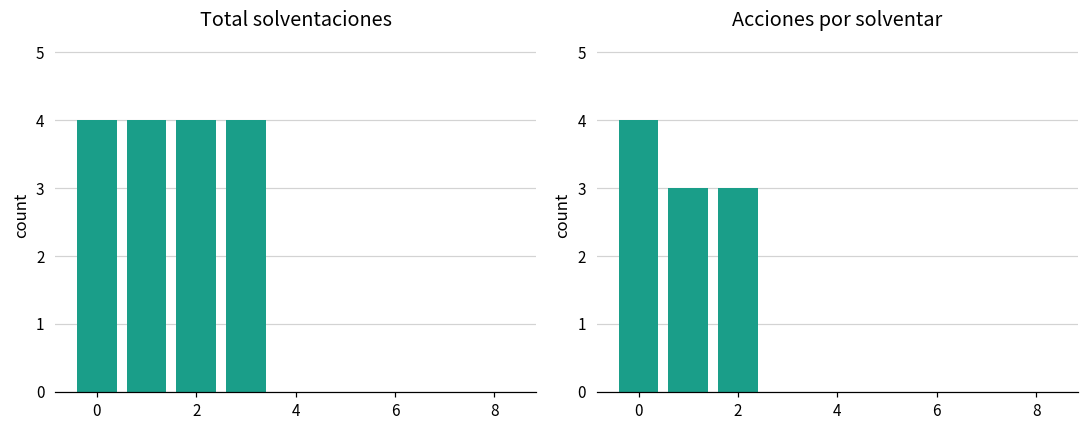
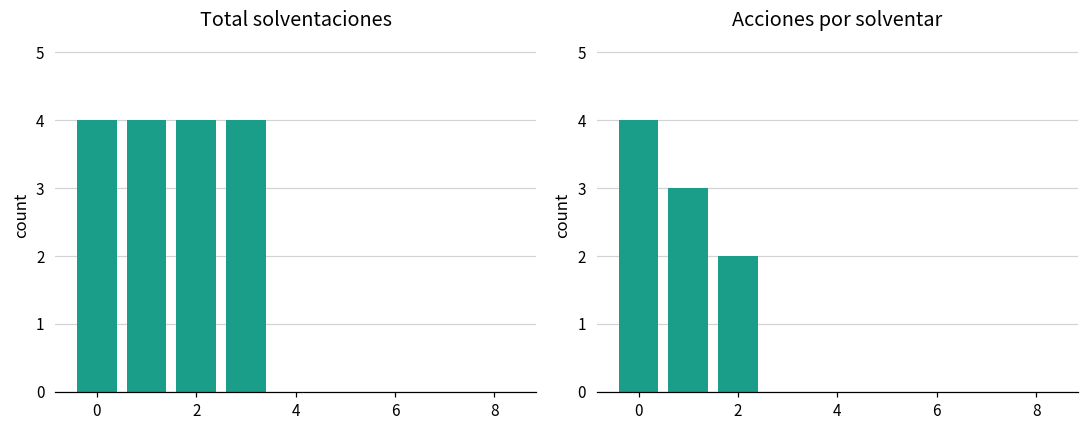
  {
    "Total solventaciones": {
      "0": 4.0,
      "2": 4.0,
      "4": 0.0,
      "6": 0.0,
      "8": 0.0
    },
    "Acciones por solventar": {
      "0": 4,
-     "2": 3,
+     "2": 2,
      "4": 0,
      "6": 0,
      "8": 0
    }
  }
